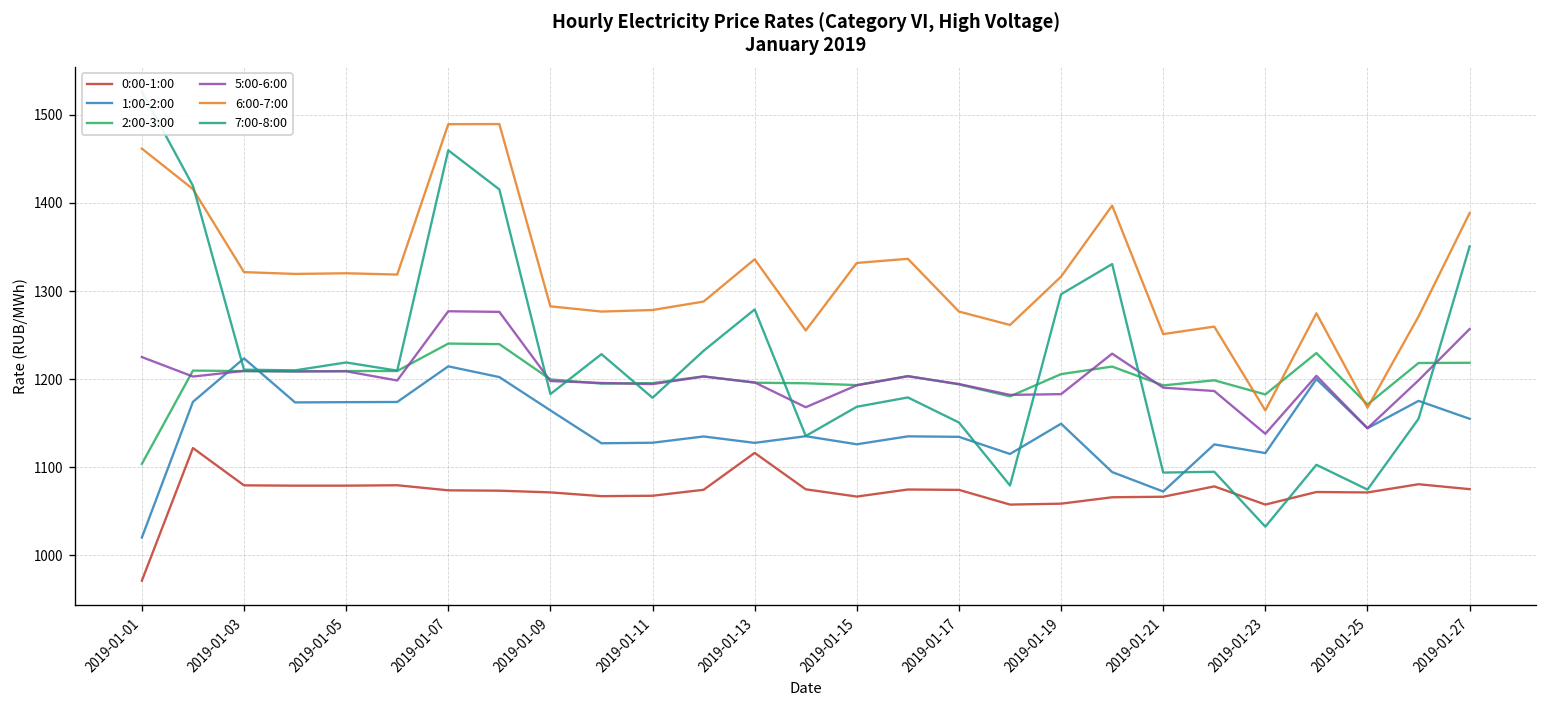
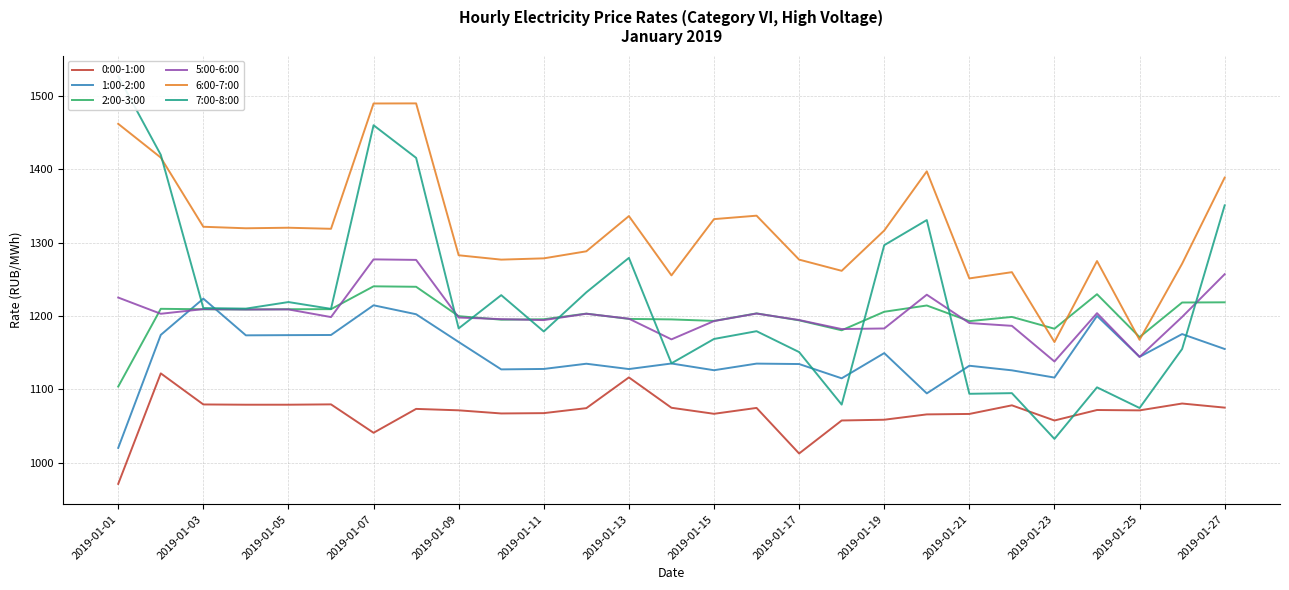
  {
    "0:00-1:00": {
      "2019-01-01": 970,
      "2019-01-03": 1080,
      "2019-01-05": 1080,
-     "2019-01-07": 1070,
+     "2019-01-07": 1040,
      "2019-01-09": 1070,
      "2019-01-11": 1070,
      "2019-01-13": 1120,
      "2019-01-15": 1070,
-     "2019-01-17": 1070,
+     "2019-01-17": 1010,
      "2019-01-19": 1060,
      "2019-01-21": 1070,
      "2019-01-23": 1060,
      "2019-01-27": 1080
    },
    "1:00-2:00": {
      "2019-01-01": 1020,
      "2019-01-03": 1220,
      "2019-01-05": 1170,
      "2019-01-07": 1210,
      "2019-01-09": 1160,
      "2019-01-11": 1130,
      "2019-01-13": 1130,
      "2019-01-15": 1130,
      "2019-01-17": 1130,
      "2019-01-19": 1150,
-     "2019-01-21": 1070,
+     "2019-01-21": 1130,
      "2019-01-23": 1120,
      "2019-01-27": 1160
    },
    "5:00-6:00": {
      "2019-01-01": 1230,
      "2019-01-07": 1280,
      "2019-01-19": 1180,
      "2019-01-23": 1140,
      "2019-01-27": 1260
    },
    "6:00-7:00": {
      "2019-01-01": 1460,
      "2019-01-03": 1320,
      "2019-01-05": 1320,
      "2019-01-07": 1490,
      "2019-01-09": 1280,
      "2019-01-11": 1280,
      "2019-01-13": 1340,
      "2019-01-15": 1330,
      "2019-01-17": 1280,
      "2019-01-19": 1320,
      "2019-01-21": 1250,
      "2019-01-23": 1160,
      "2019-01-25": 1170,
      "2019-01-27": 1390
    }
  }
